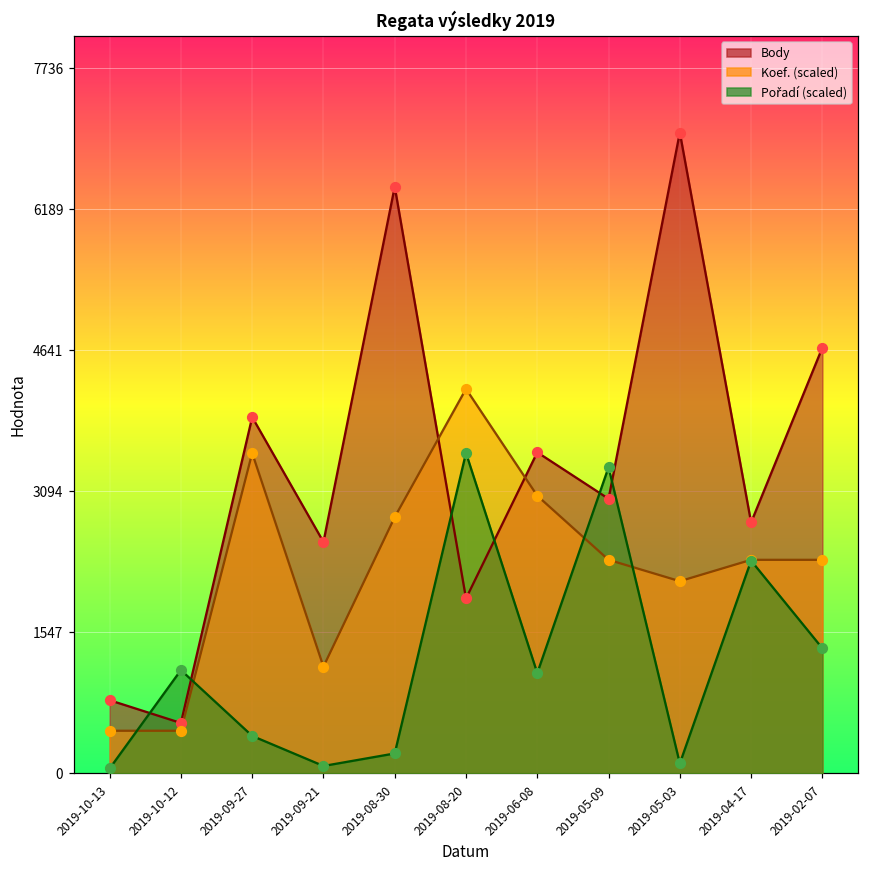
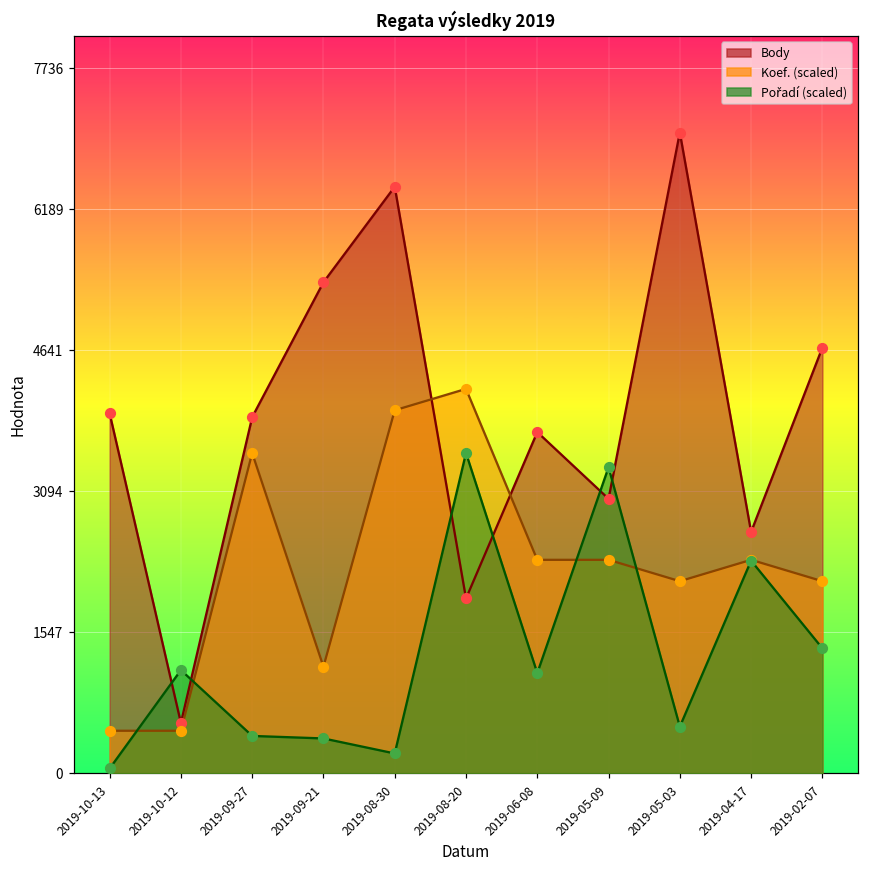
  {
    "Body": {
-     "2019-10-13": 800,
+     "2019-10-13": 4000,
      "2019-10-12": 600,
      "2019-09-27": 3900,
-     "2019-09-21": 2500,
+     "2019-09-21": 5400,
      "2019-08-30": 6400,
      "2019-08-20": 1900,
-     "2019-06-08": 3500,
+     "2019-06-08": 3700,
      "2019-05-09": 3000,
      "2019-05-03": 7000,
-     "2019-04-17": 2800,
+     "2019-04-17": 2700,
      "2019-02-07": 4700
    },
    "Koef. (scaled)": {
      "2019-10-13": 500,
      "2019-10-12": 500,
      "2019-09-27": 3500,
      "2019-09-21": 1200,
-     "2019-08-30": 2800,
+     "2019-08-30": 4000,
      "2019-08-20": 4200,
-     "2019-06-08": 3000,
+     "2019-06-08": 2300,
      "2019-05-09": 2300,
      "2019-05-03": 2100,
-     "2019-02-07": 2300
+     "2019-02-07": 2100
    },
    "Pořadí (scaled)": {
      "2019-10-13": 100,
      "2019-10-12": 1100,
      "2019-09-27": 400,
-     "2019-09-21": 100,
+     "2019-09-21": 400,
      "2019-08-30": 200,
      "2019-08-20": 3500,
      "2019-06-08": 1100,
      "2019-05-09": 3400,
-     "2019-05-03": 100,
+     "2019-05-03": 500,
      "2019-02-07": 1400
    }
  }
